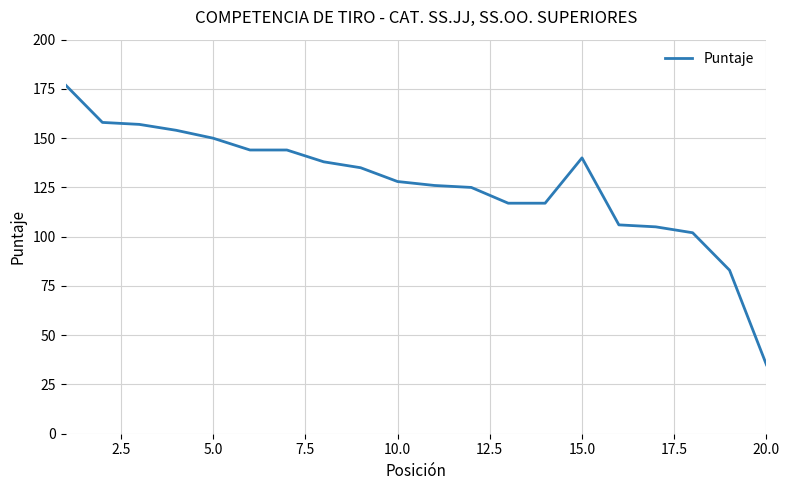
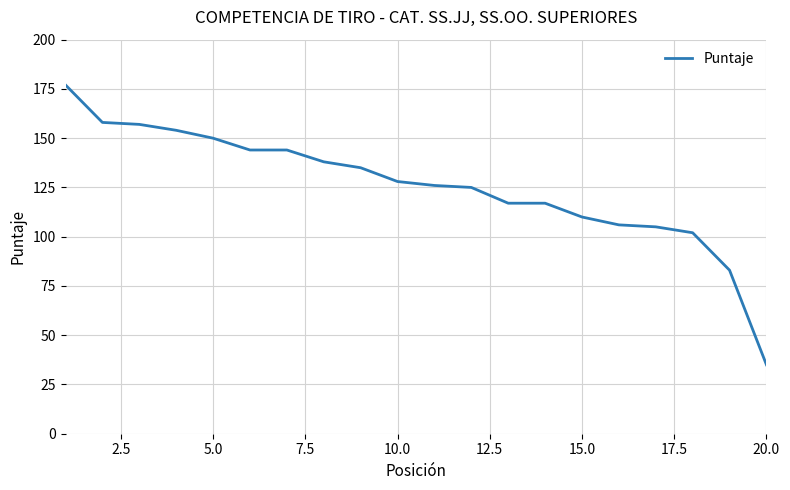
  {
    "5.0": 150,
    "10.0": 128,
-   "15.0": 140,
+   "15.0": 110,
    "20.0": 35
  }
